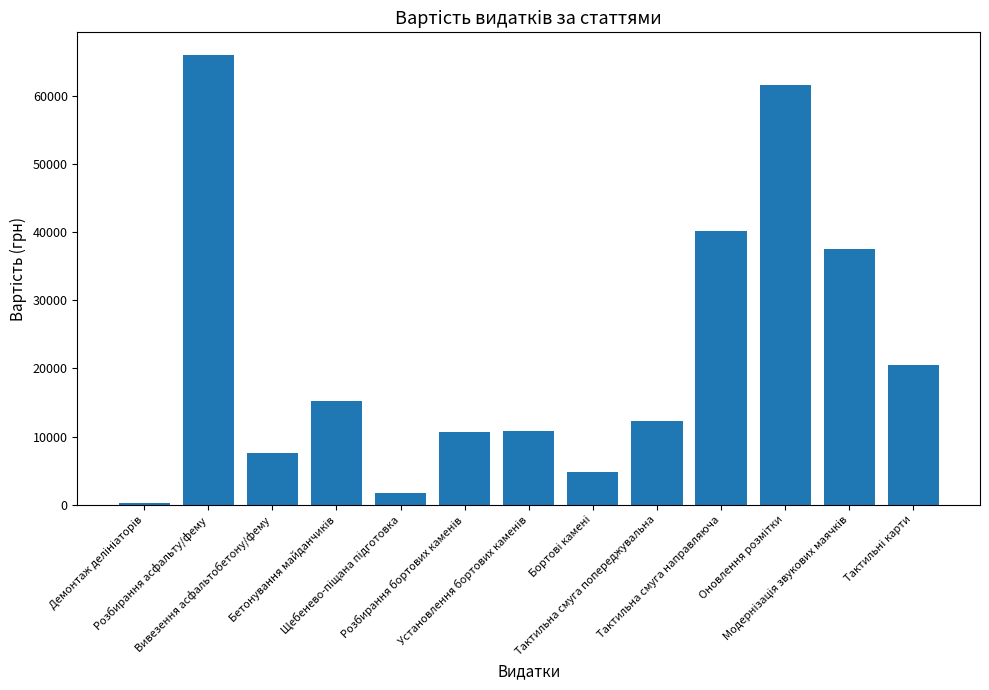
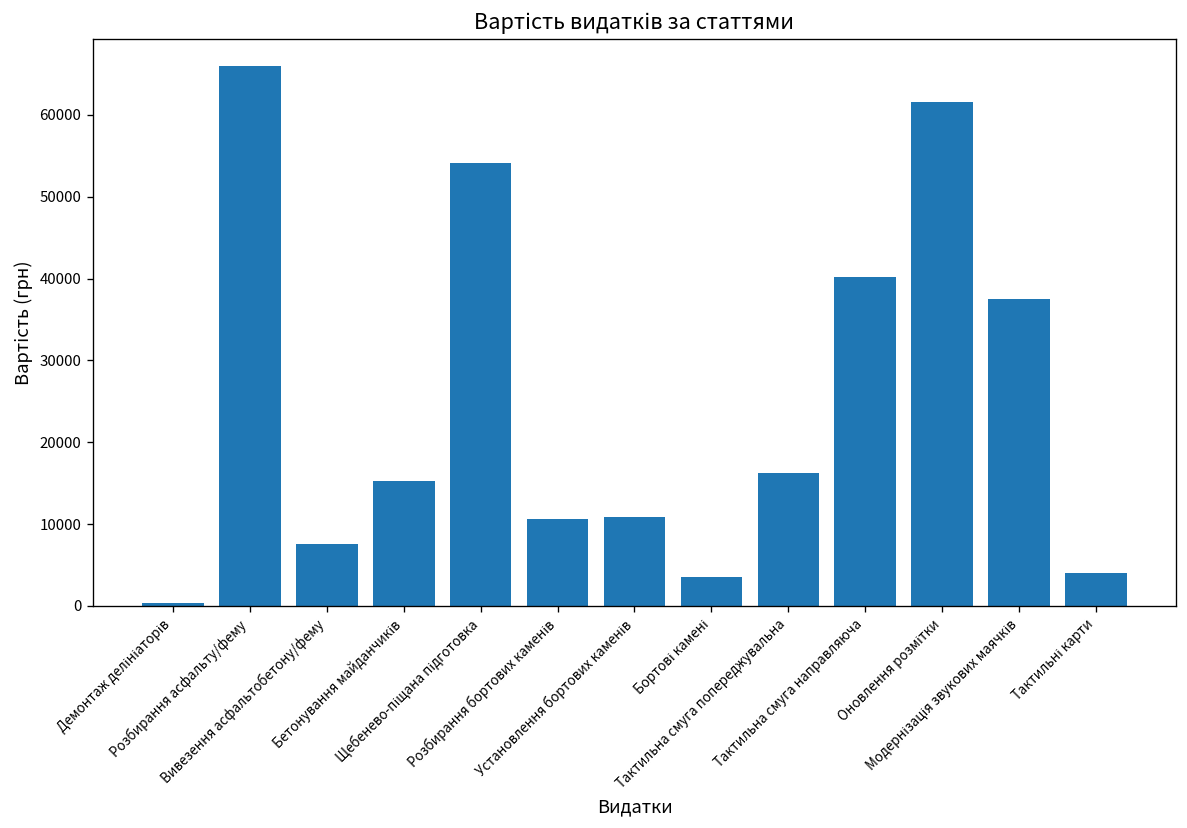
  {
    "Розбирання асфальту/фему": 66000,
    "Вивезення асфальтобетону/фему": 8000,
    "Бетонування майданчиків": 15000,
-   "Щебенево-піщана підготовка": 2000,
+   "Щебенево-піщана підготовка": 54000,
    "Розбирання бортових каменів": 11000,
    "Установлення бортових каменів": 11000,
-   "Бортові камені": 5000,
-   "Тактильна смуга попереджувальна": 12000,
+   "Бортові камені": 4000,
+   "Тактильна смуга попереджувальна": 16000,
    "Тактильна смуга направляюча": 40000,
    "Оновлення розмітки": 62000,
    "Модернізація звукових маячків": 38000,
-   "Тактильні карти": 20000
+   "Тактильні карти": 4000
  }
